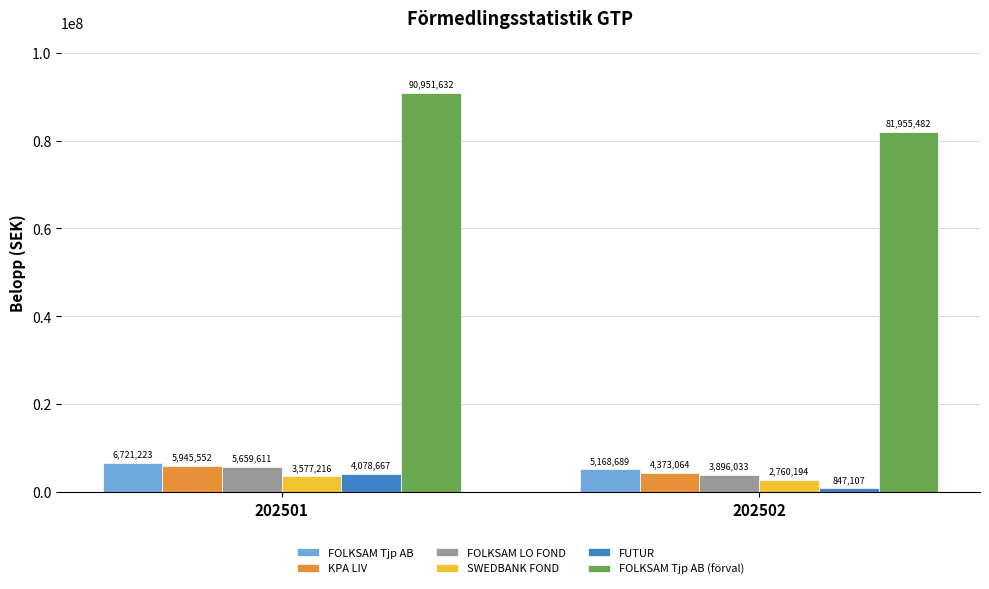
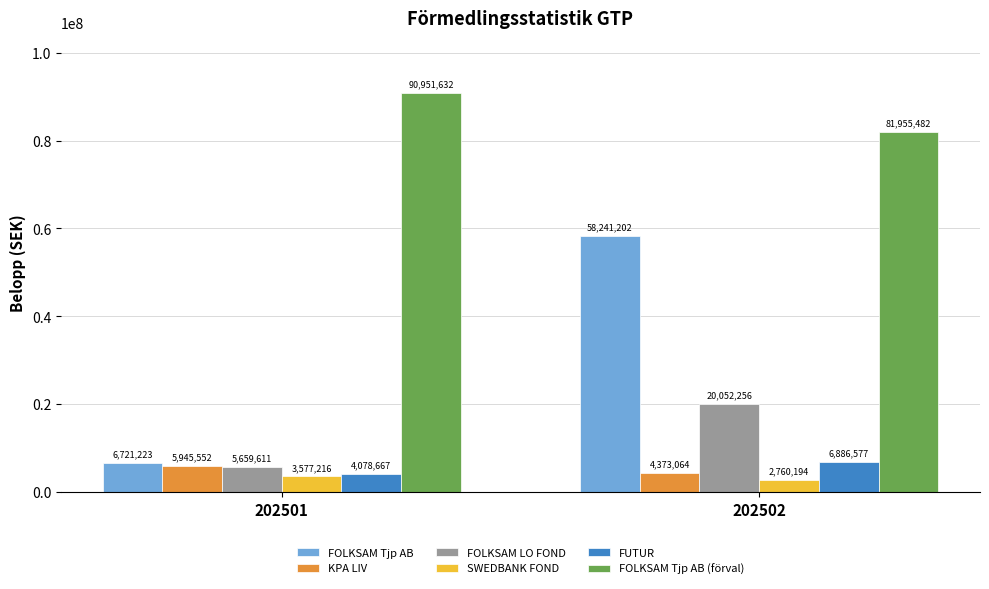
  {
    "FOLKSAM Tjp AB": {
      "202501": "6,721,223",
-     "202502": "5,168,689"
+     "202502": "58,241,202"
    },
    "FOLKSAM LO FOND": {
      "202501": "5,659,611",
-     "202502": "3,896,033"
+     "202502": "20,052,256"
    },
    "FUTUR": {
      "202501": "4,078,667",
-     "202502": "847,107"
+     "202502": "6,886,577"
    },
    "FOLKSAM Tjp AB (förval)": {
      "202501": "90,951,632",
      "202502": "81,955,482"
    }
  }
